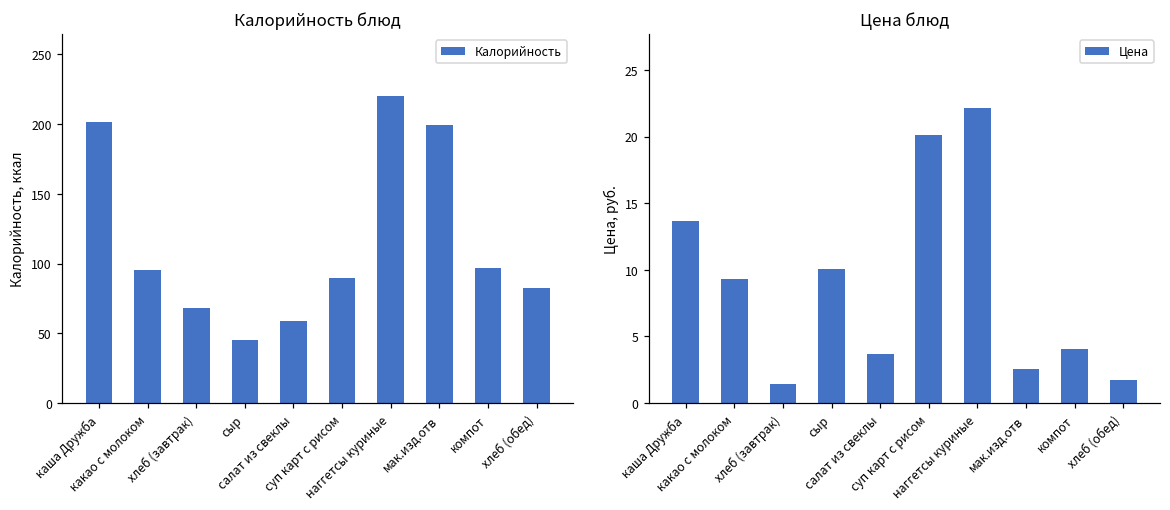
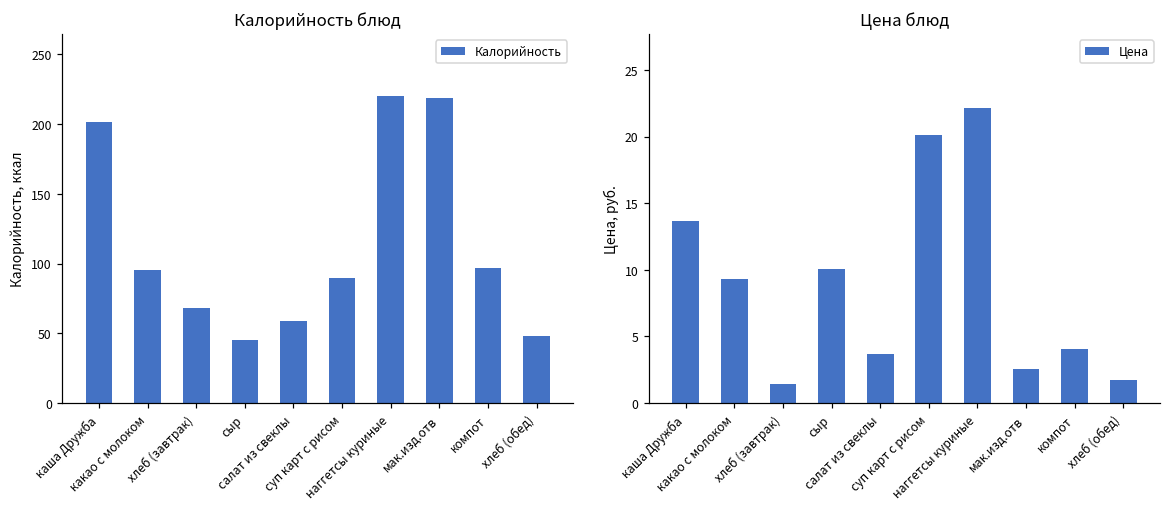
  {
    "Калорийность блюд": {
      "каша Дружба": 202,
      "какао с молоком": 95,
      "хлеб (завтрак)": 69,
      "сыр": 45,
      "салат из свеклы": 59,
      "суп карт с рисом": 90,
      "наггетсы куриные": 220,
-     "мак.изд.отв": 199,
+     "мак.изд.отв": 219,
      "компот": 97,
-     "хлеб (обед)": 82
+     "хлеб (обед)": 48
    },
    "Цена блюд": {
      "каша Дружба": 13.7,
      "какао с молоком": 9.3,
      "хлеб (завтрак)": 1.5,
      "сыр": 10.1,
      "салат из свеклы": 3.7,
      "суп карт с рисом": 20.1,
      "наггетсы куриные": 22.1,
      "мак.изд.отв": 2.6,
      "компот": 4.1,
      "хлеб (обед)": 1.7
    }
  }
